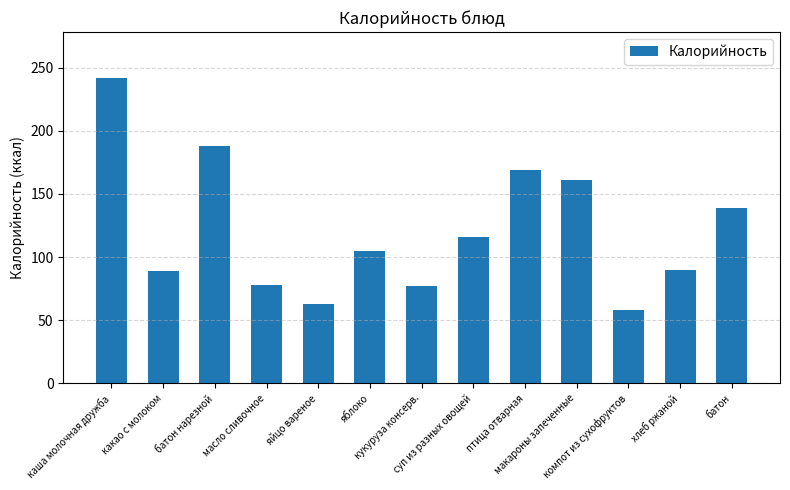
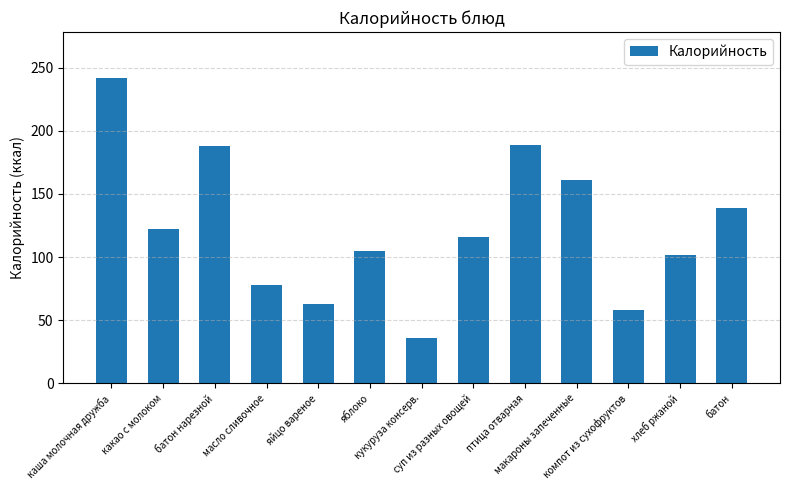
  {
    "каша молочная дружба": 242,
-   "какао с молоком": 89,
+   "какао с молоком": 122,
    "батон нарезной": 188,
    "масло сливочное": 78,
    "яйцо вареное": 63,
    "яблоко": 105,
-   "кукуруза консерв.": 77,
+   "кукуруза консерв.": 36,
    "суп из разных овощей": 116,
-   "птица отварная": 169,
+   "птица отварная": 189,
    "макароны запеченные": 161,
    "компот из сухофруктов": 58,
-   "хлеб ржаной": 90,
+   "хлеб ржаной": 102,
    "батон": 139
  }
